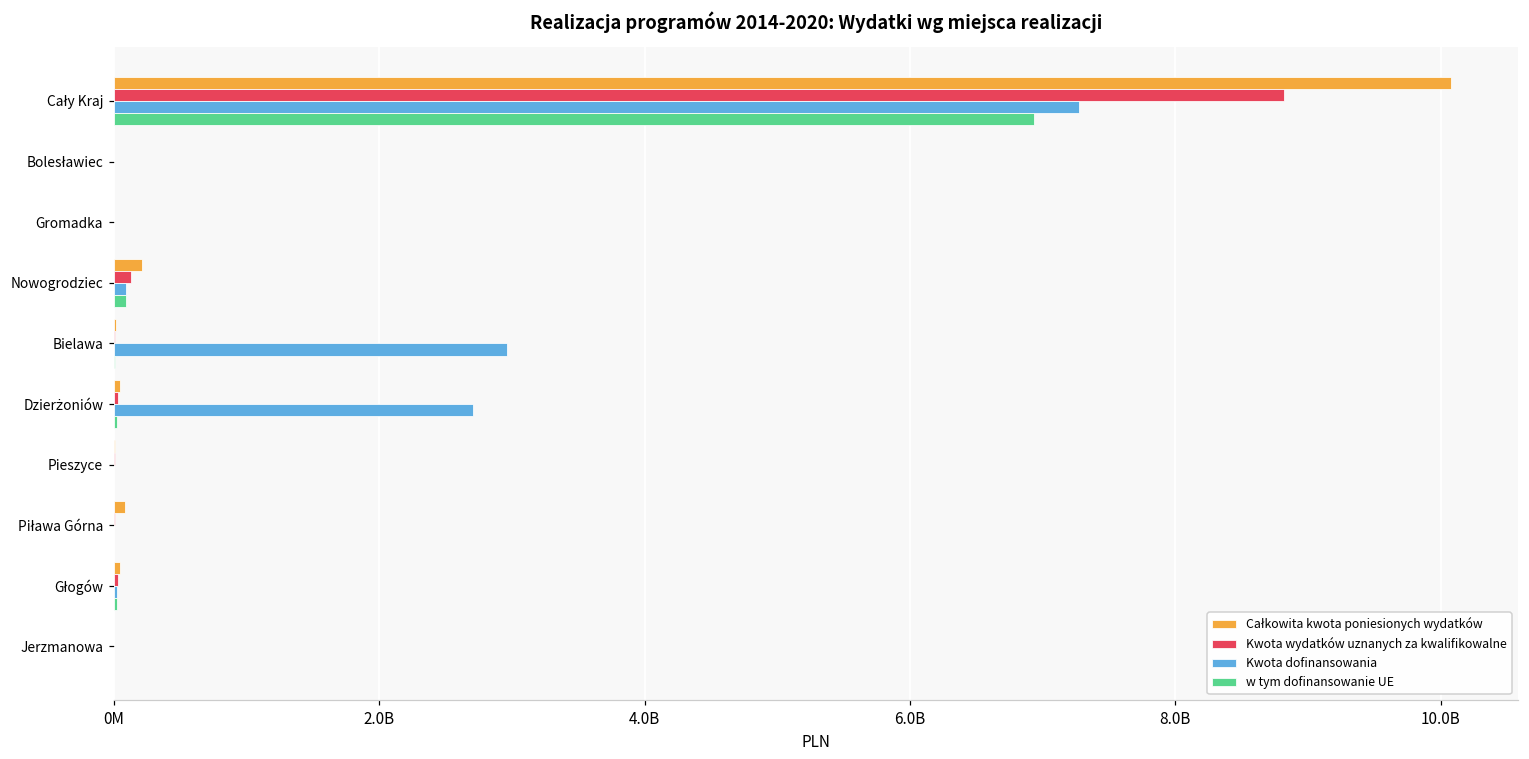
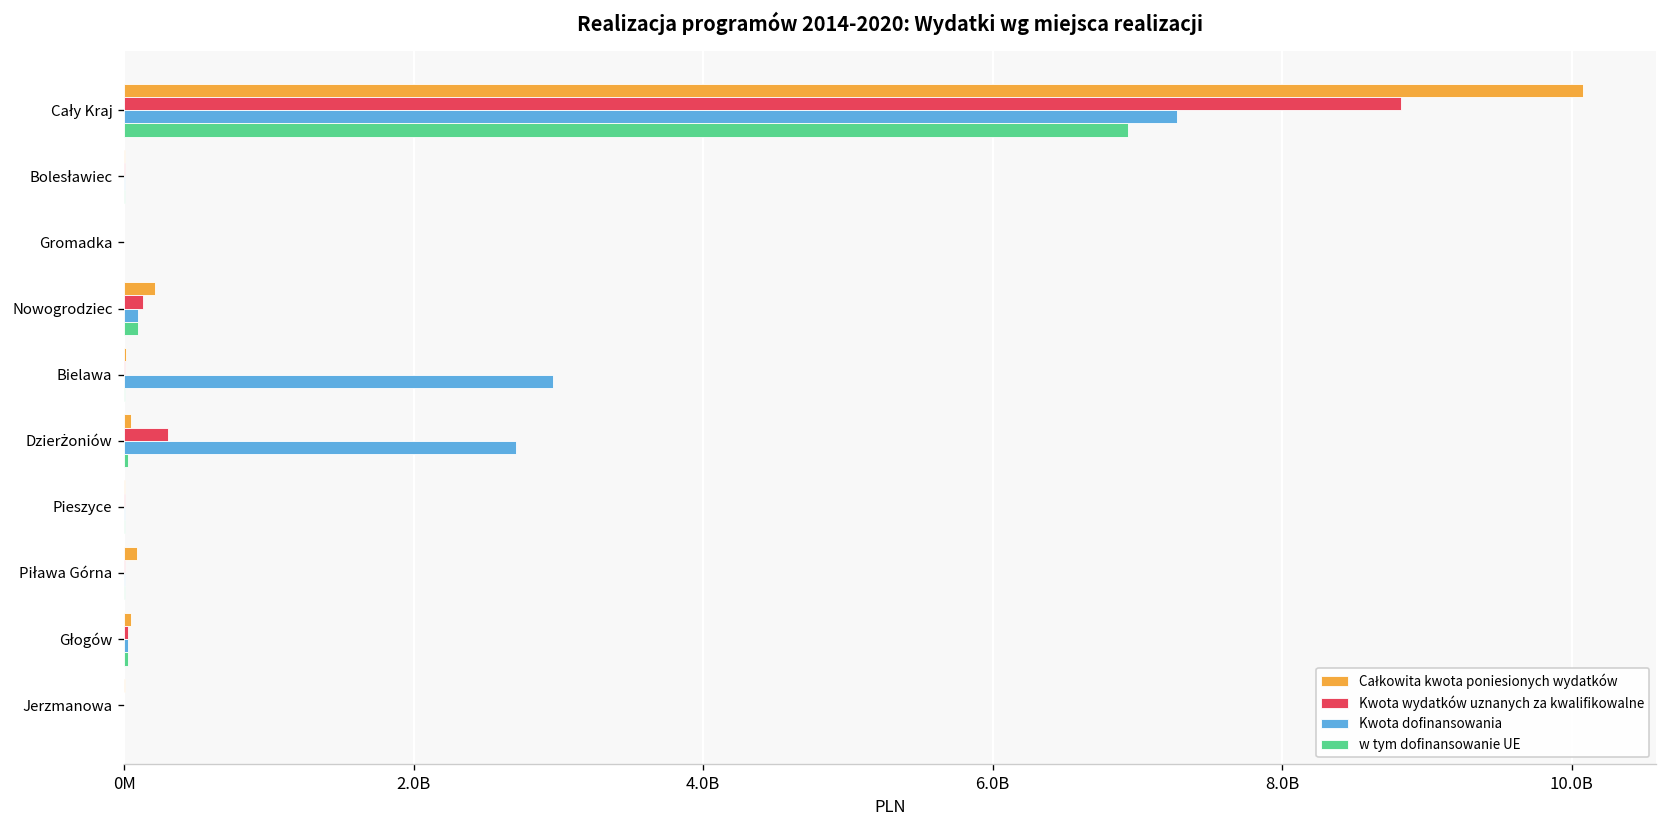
  {
    "Całkowita kwota poniesionych wydatków": {
      "Cały Kraj": 10080000000,
      "Nowogrodziec": 210000000,
      "Dzierżoniów": 40000000,
      "Piława Górna": 90000000,
      "Głogów": 50000000
    },
    "Kwota wydatków uznanych za kwalifikowalne": {
      "Cały Kraj": 8820000000,
      "Nowogrodziec": 130000000,
-     "Dzierżoniów": 30000000,
+     "Dzierżoniów": 300000000,
      "Głogów": 30000000
    },
    "Kwota dofinansowania": {
      "Cały Kraj": 7280000000,
      "Nowogrodziec": 100000000,
      "Bielawa": 2960000000,
      "Dzierżoniów": 2710000000,
      "Głogów": 20000000
    },
    "w tym dofinansowanie UE": {
      "Cały Kraj": 6940000000,
      "Nowogrodziec": 100000000,
      "Dzierżoniów": 30000000,
      "Głogów": 20000000
    }
  }
